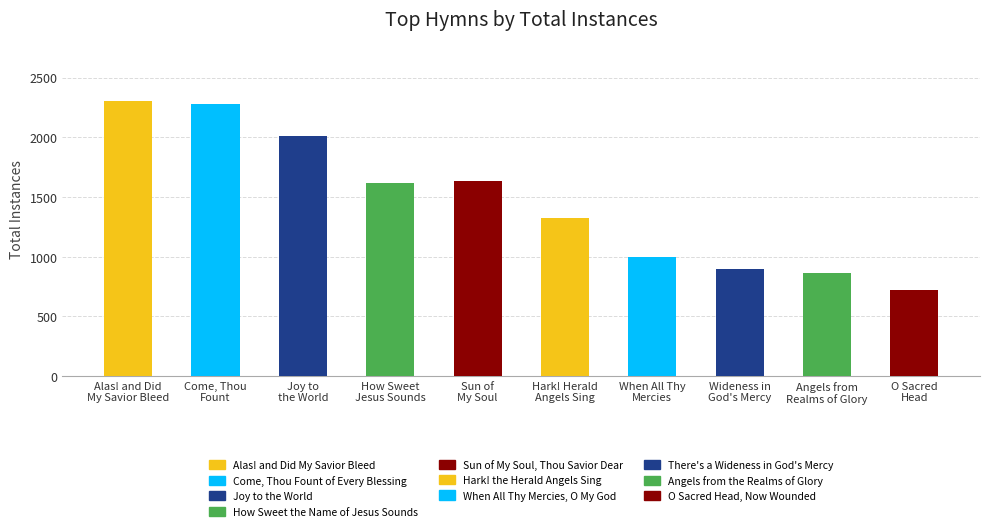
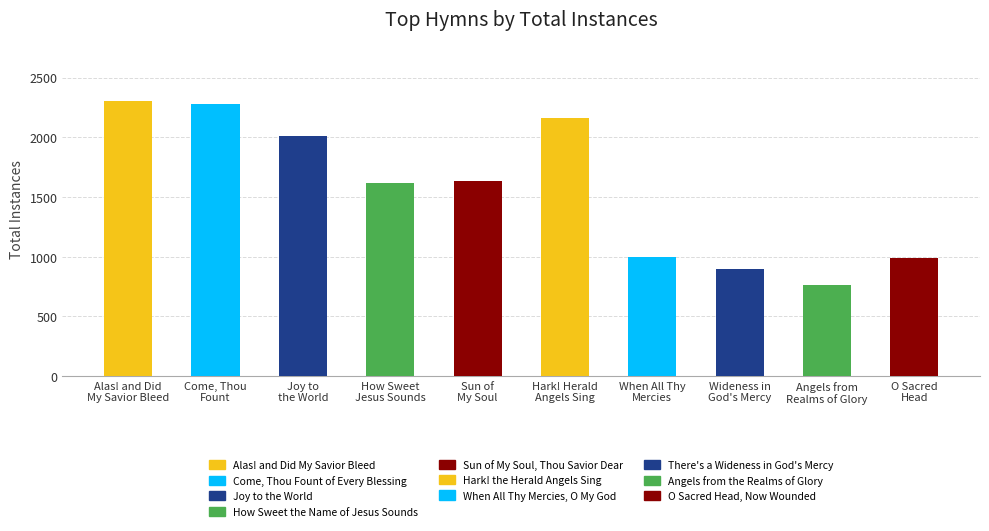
  {
    "Alas! and Did My Savior Bleed": 2300,
    "Come, Thou Fount": 2280,
    "Joy to the World": 2010,
    "How Sweet Jesus Sounds": 1620,
    "Sun of My Soul": 1630,
-   "Hark! Herald Angels Sing": 1330,
+   "Hark! Herald Angels Sing": 2160,
    "When All Thy Mercies": 1000,
    "Wideness in God's Mercy": 900,
-   "Angels from Realms of Glory": 860,
-   "O Sacred Head": 720
+   "Angels from Realms of Glory": 760,
+   "O Sacred Head": 990
  }
